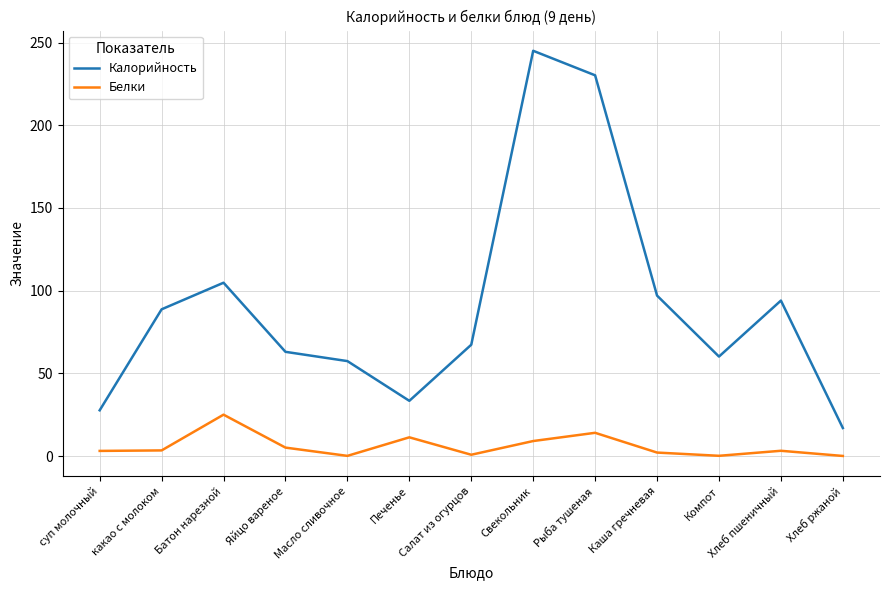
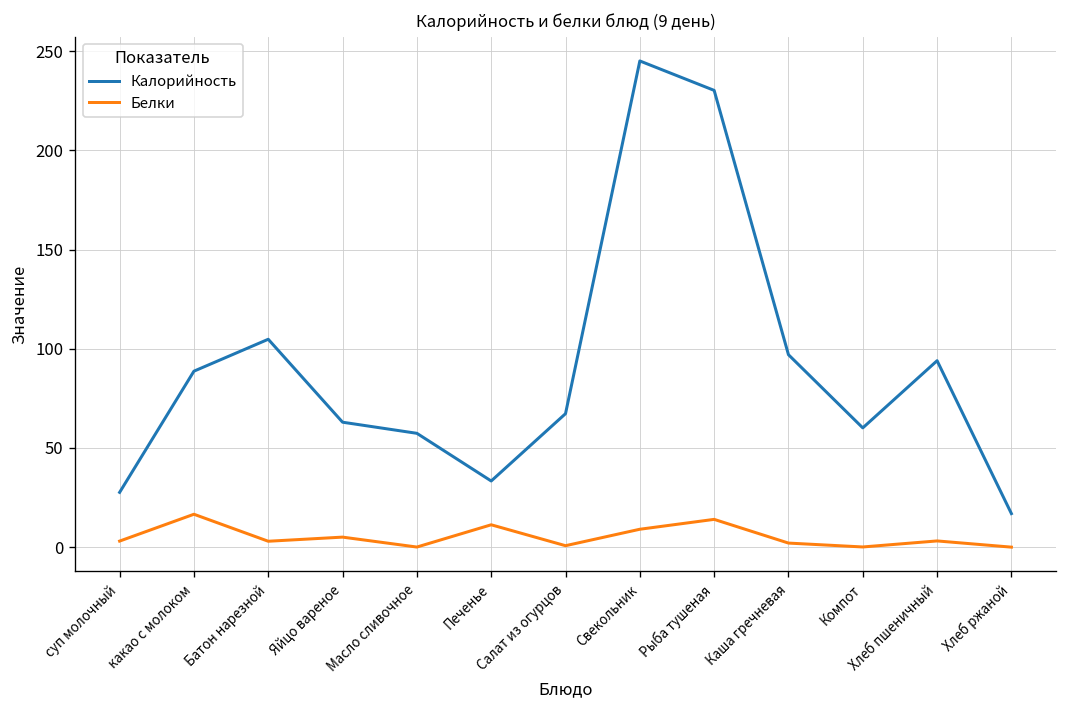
  {
    "Калорийность": {
      "суп молочный": 28,
      "какао с молоком": 89,
      "Батон нарезной": 105,
      "Яйцо вареное": 63,
      "Масло сливочное": 57,
      "Печенье": 33,
      "Салат из огурцов": 67,
      "Свекольник": 245,
      "Рыба тушеная": 230,
      "Каша гречневая": 97,
      "Компот": 60,
      "Хлеб пшеничный": 94,
      "Хлеб ржаной": 17
    },
    "Белки": {
      "суп молочный": 3,
-     "какао с молоком": 3,
-     "Батон нарезной": 25,
+     "какао с молоком": 17,
+     "Батон нарезной": 3,
      "Яйцо вареное": 5,
      "Масло сливочное": 0,
      "Печенье": 11,
      "Салат из огурцов": 1,
      "Свекольник": 9,
      "Рыба тушеная": 14,
      "Каша гречневая": 2,
      "Компот": 0,
      "Хлеб пшеничный": 3,
      "Хлеб ржаной": 0
    }
  }
